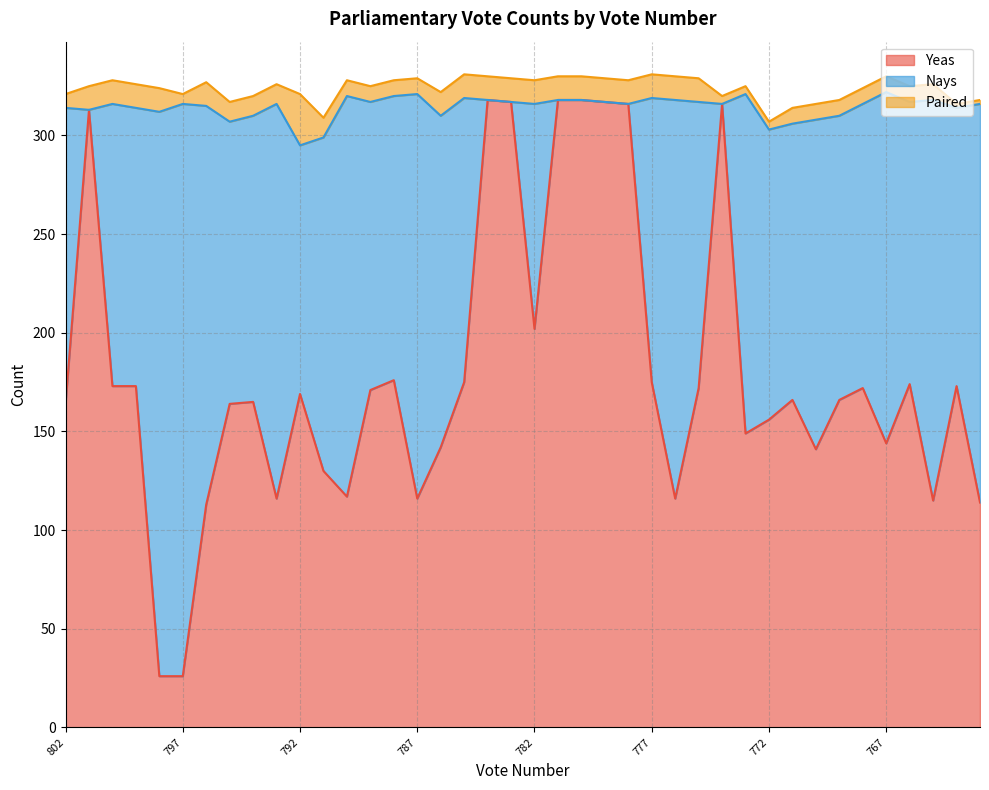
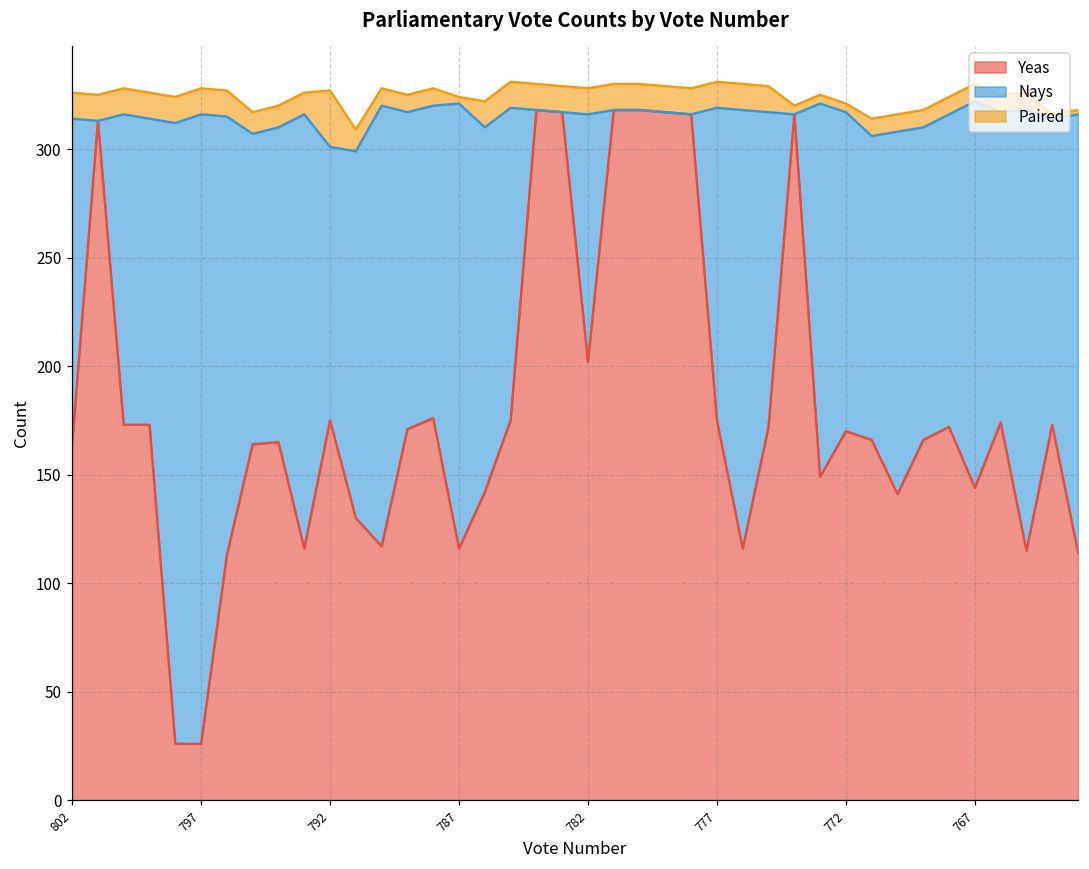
  {
    "Yeas": {
      "802": 164,
      "797": 26,
-     "792": 169,
+     "792": 175,
      "787": 116,
      "782": 202,
      "777": 175,
-     "772": 156,
+     "772": 170,
      "767": 144
    },
    "Nays": {
      "802": 150,
      "797": 290,
      "792": 126,
      "787": 205,
      "782": 114,
      "777": 144,
      "772": 147
    },
    "Paired": {
-     "802": 7,
-     "797": 5,
+     "802": 12,
+     "797": 12,
      "792": 26,
-     "787": 8,
+     "787": 3,
      "782": 12,
      "777": 12,
      "772": 4
    }
  }
